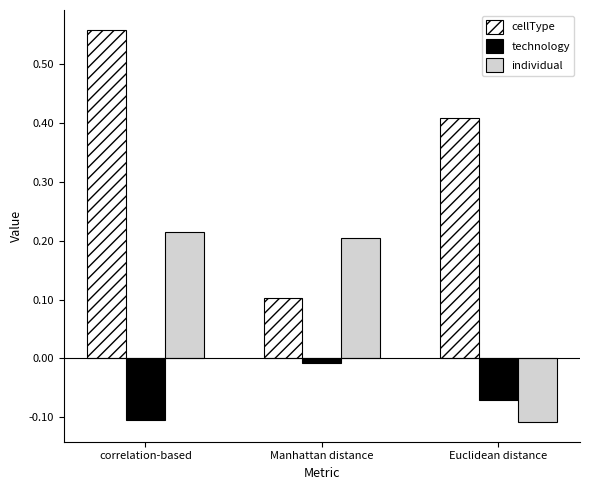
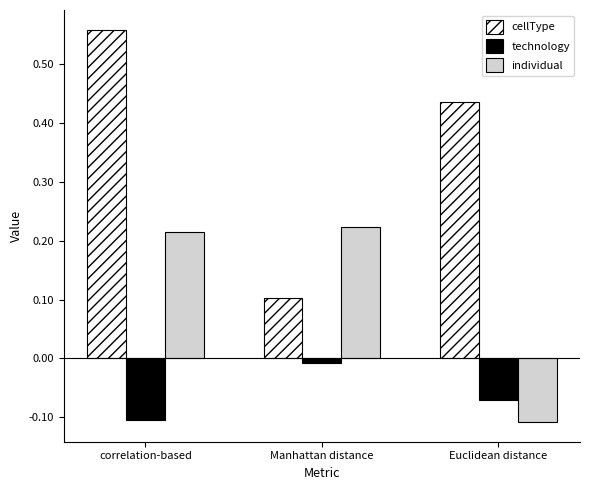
  {
    "cellType": {
      "correlation-based": 0.56,
      "Manhattan distance": 0.10,
-     "Euclidean distance": 0.41
+     "Euclidean distance": 0.44
    },
    "technology": {
      "correlation-based": -0.10,
      "Manhattan distance": -0.01,
      "Euclidean distance": -0.07
    },
    "individual": {
      "correlation-based": 0.22,
-     "Manhattan distance": 0.20,
+     "Manhattan distance": 0.22,
      "Euclidean distance": -0.11
    }
  }
